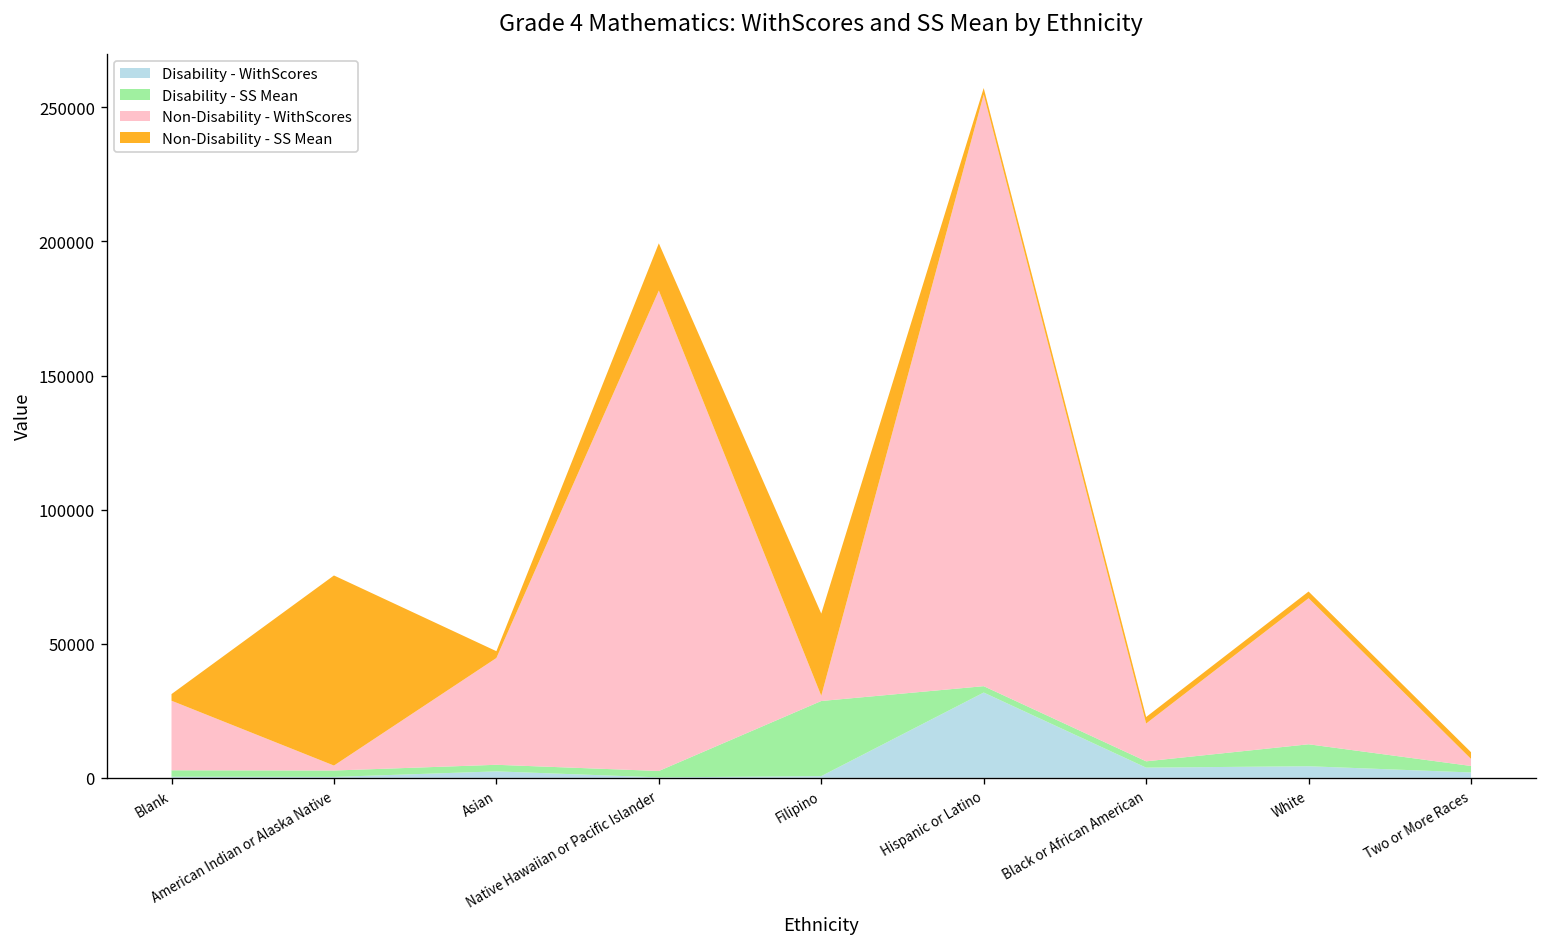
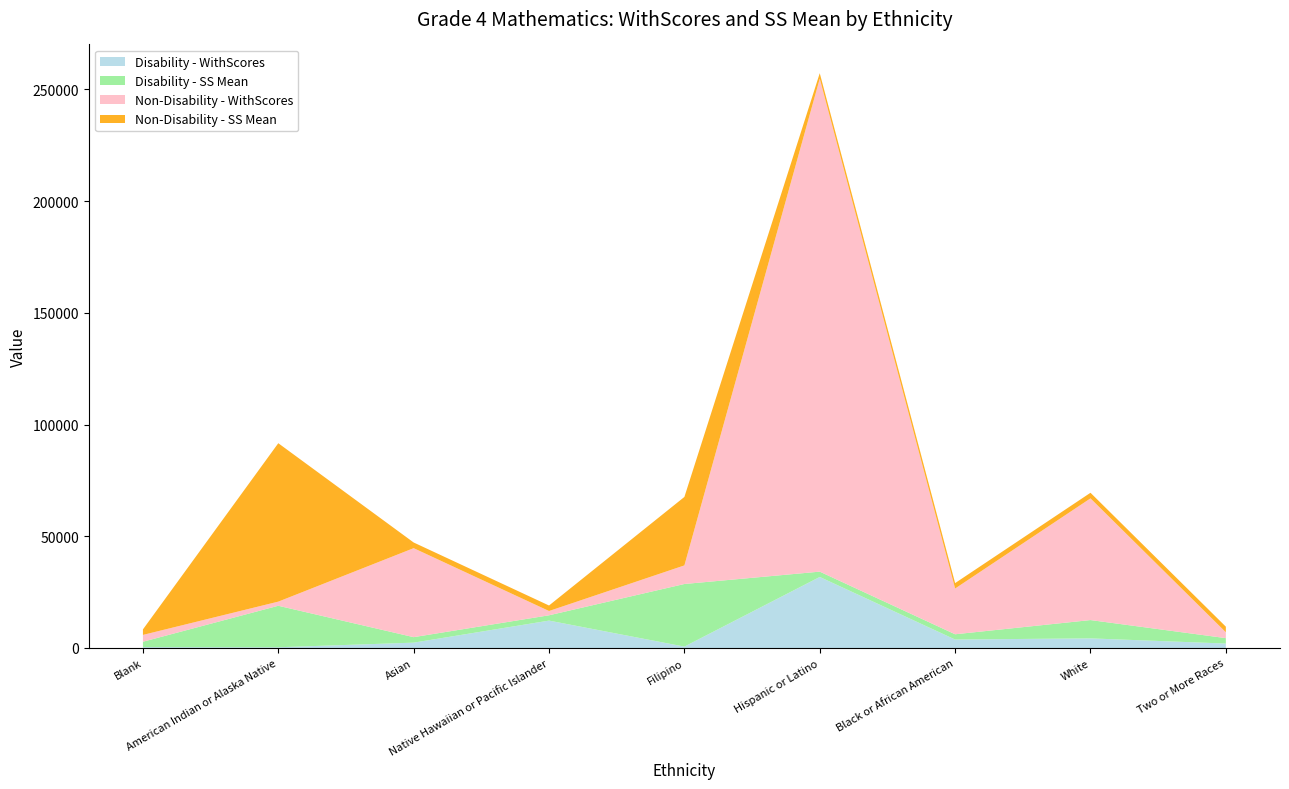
  {
    "Disability - WithScores": {
      "Asian": 2000,
-     "Native Hawaiian or Pacific Islander": 0,
+     "Native Hawaiian or Pacific Islander": 12000,
      "Hispanic or Latino": 32000,
      "Black or African American": 4000,
      "White": 4000,
      "Two or More Races": 2000
    },
    "Disability - SS Mean": {
      "Blank": 2000,
-     "American Indian or Alaska Native": 2000,
+     "American Indian or Alaska Native": 19000,
      "Asian": 2000,
      "Native Hawaiian or Pacific Islander": 2000,
      "Filipino": 28000,
      "Hispanic or Latino": 2000,
      "Black or African American": 2000,
      "White": 8000,
      "Two or More Races": 2000
    },
    "Non-Disability - WithScores": {
-     "Blank": 26000,
+     "Blank": 3000,
      "American Indian or Alaska Native": 2000,
      "Asian": 40000,
-     "Native Hawaiian or Pacific Islander": 179000,
-     "Filipino": 2000,
+     "Native Hawaiian or Pacific Islander": 2000,
+     "Filipino": 8000,
      "Hispanic or Latino": 221000,
-     "Black or African American": 14000,
+     "Black or African American": 20000,
      "White": 54000,
      "Two or More Races": 3000
    },
    "Non-Disability - SS Mean": {
      "Blank": 2000,
      "American Indian or Alaska Native": 71000,
      "Asian": 3000,
-     "Native Hawaiian or Pacific Islander": 18000,
+     "Native Hawaiian or Pacific Islander": 2000,
      "Filipino": 31000,
      "Hispanic or Latino": 2000,
      "Black or African American": 2000,
      "White": 3000,
      "Two or More Races": 3000
    }
  }
